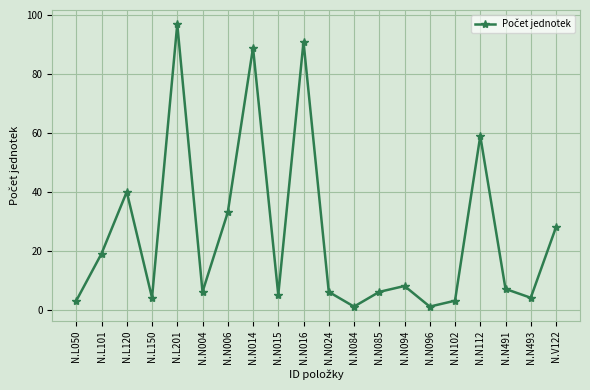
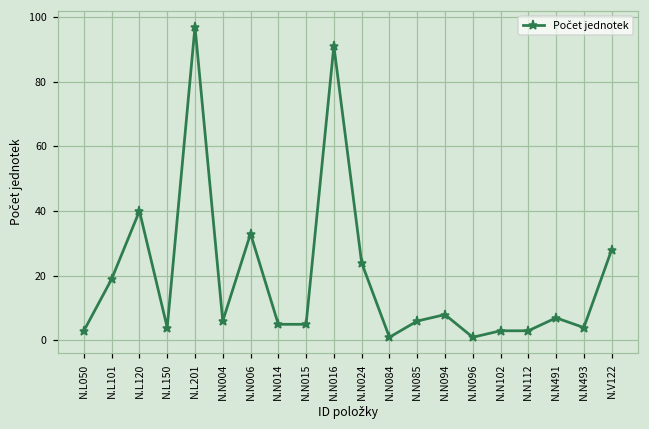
  {
    "N.L050": 3,
    "N.L101": 19,
    "N.L120": 40,
    "N.L150": 4,
    "N.L201": 97,
    "N.N004": 6,
    "N.N006": 33,
-   "N.N014": 89,
+   "N.N014": 5,
    "N.N015": 5,
    "N.N016": 91,
-   "N.N024": 6,
+   "N.N024": 24,
    "N.N084": 1,
    "N.N085": 6,
    "N.N094": 8,
    "N.N096": 1,
    "N.N102": 3,
-   "N.N112": 59,
+   "N.N112": 3,
    "N.N491": 7,
    "N.N493": 4,
    "N.V122": 28
  }
